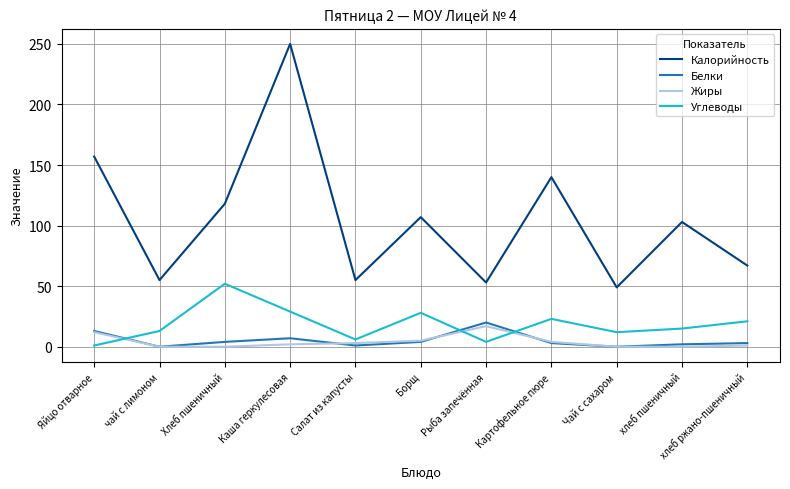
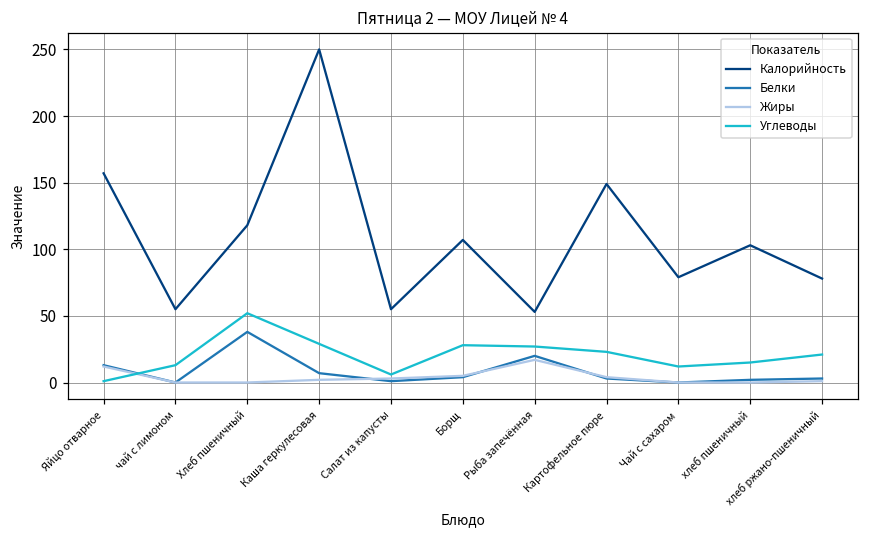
  {
    "Калорийность": {
      "Яйцо отварное": 157,
      "чай с лимоном": 55,
      "Хлеб пшеничный": 118,
      "Каша геркулесовая": 250,
      "Салат из капусты": 55,
      "Борщ": 107,
      "Рыба запечённая": 53,
-     "Картофельное пюре": 140,
-     "Чай с сахаром": 49,
+     "Картофельное пюре": 149,
+     "Чай с сахаром": 79,
      "хлеб пшеничный": 103,
-     "хлеб ржано-пшеничный": 67
+     "хлеб ржано-пшеничный": 78
    },
    "Белки": {
-     "Хлеб пшеничный": 4,
+     "Хлеб пшеничный": 38,
      "Каша геркулесовая": 7,
      "Рыба запечённая": 20
    },
    "Жиры": {
      "Хлеб пшеничный": 0,
      "Каша геркулесовая": 2,
      "Рыба запечённая": 17
    },
    "Углеводы": {
      "Яйцо отварное": 1,
      "чай с лимоном": 13,
      "Хлеб пшеничный": 52,
      "Каша геркулесовая": 29,
      "Салат из капусты": 6,
      "Борщ": 28,
-     "Рыба запечённая": 4,
+     "Рыба запечённая": 27,
      "Картофельное пюре": 23,
      "Чай с сахаром": 12,
      "хлеб пшеничный": 15,
      "хлеб ржано-пшеничный": 21
    }
  }
